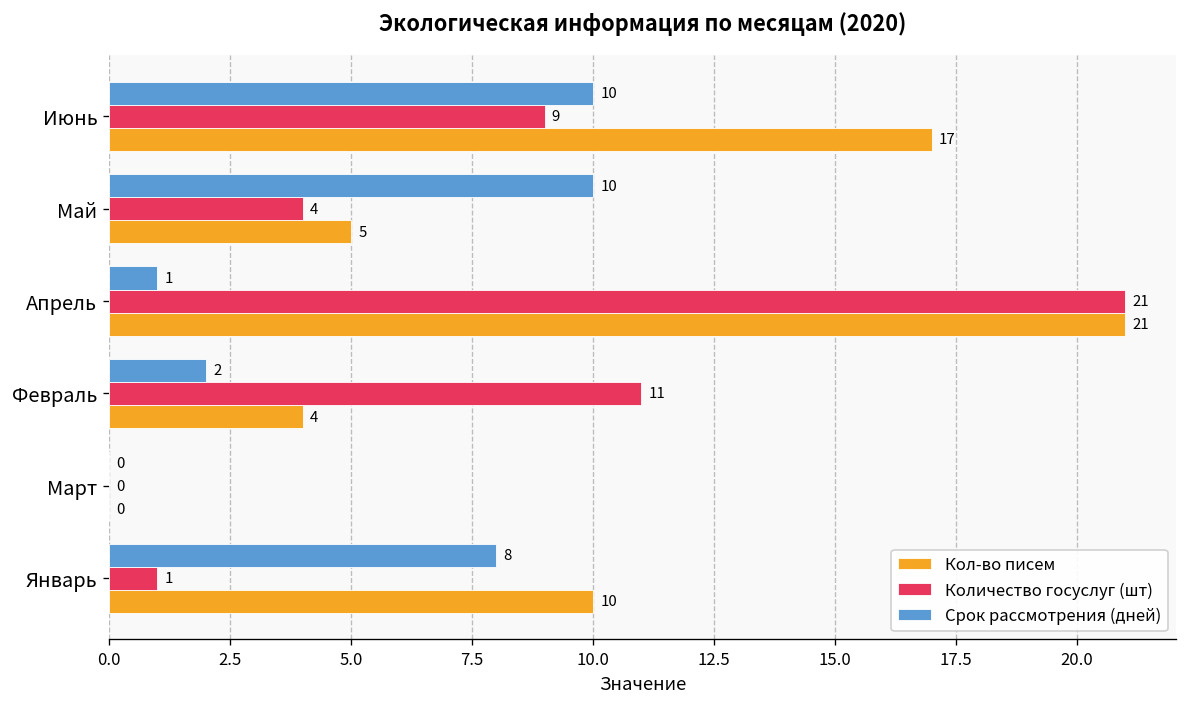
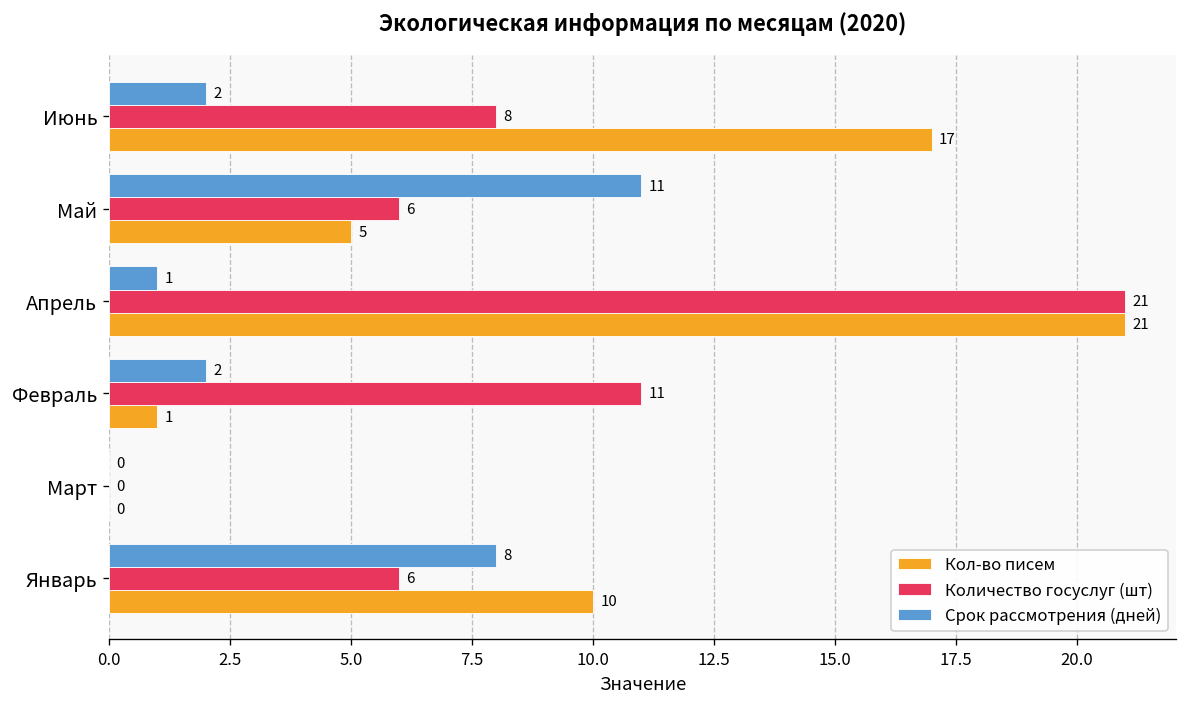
  {
    "Кол-во писем": {
      "Июнь": 17,
      "Май": 5,
      "Апрель": 21,
-     "Февраль": 4,
+     "Февраль": 1,
      "Март": 0,
      "Январь": 10
    },
    "Количество госуслуг (шт)": {
-     "Июнь": 9,
-     "Май": 4,
+     "Июнь": 8,
+     "Май": 6,
      "Апрель": 21,
      "Февраль": 11,
      "Март": 0,
-     "Январь": 1
+     "Январь": 6
    },
    "Срок рассмотрения (дней)": {
-     "Июнь": 10,
-     "Май": 10,
+     "Июнь": 2,
+     "Май": 11,
      "Апрель": 1,
      "Февраль": 2,
      "Март": 0,
      "Январь": 8
    }
  }
